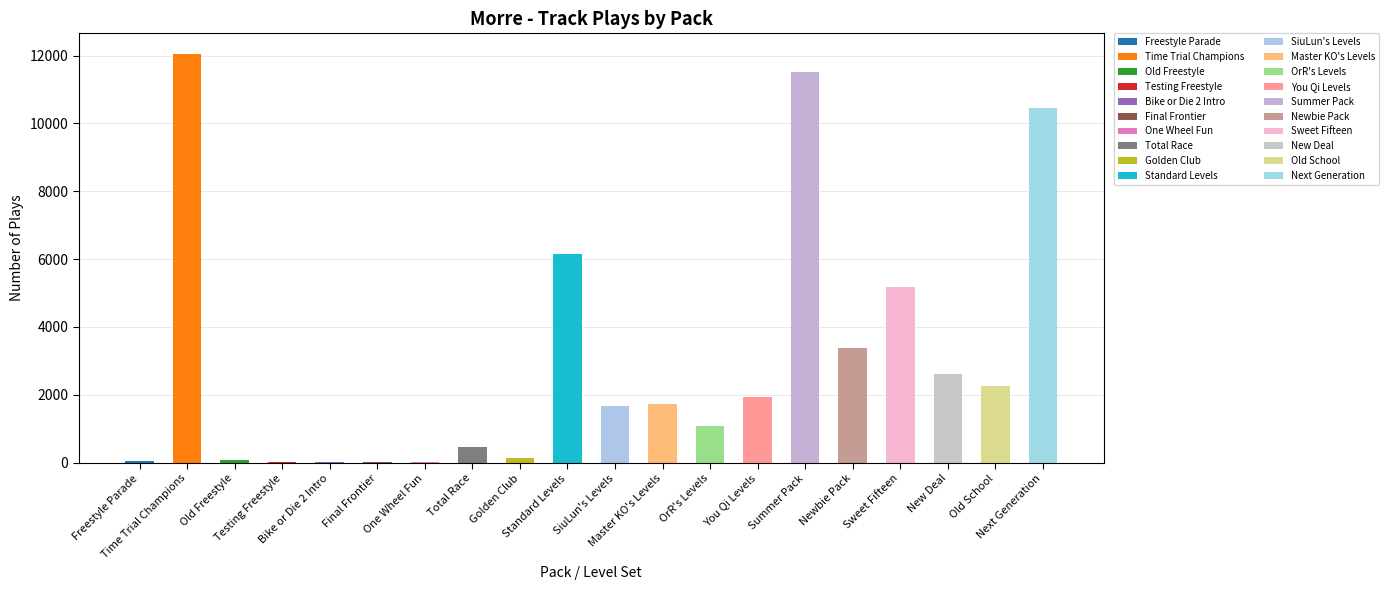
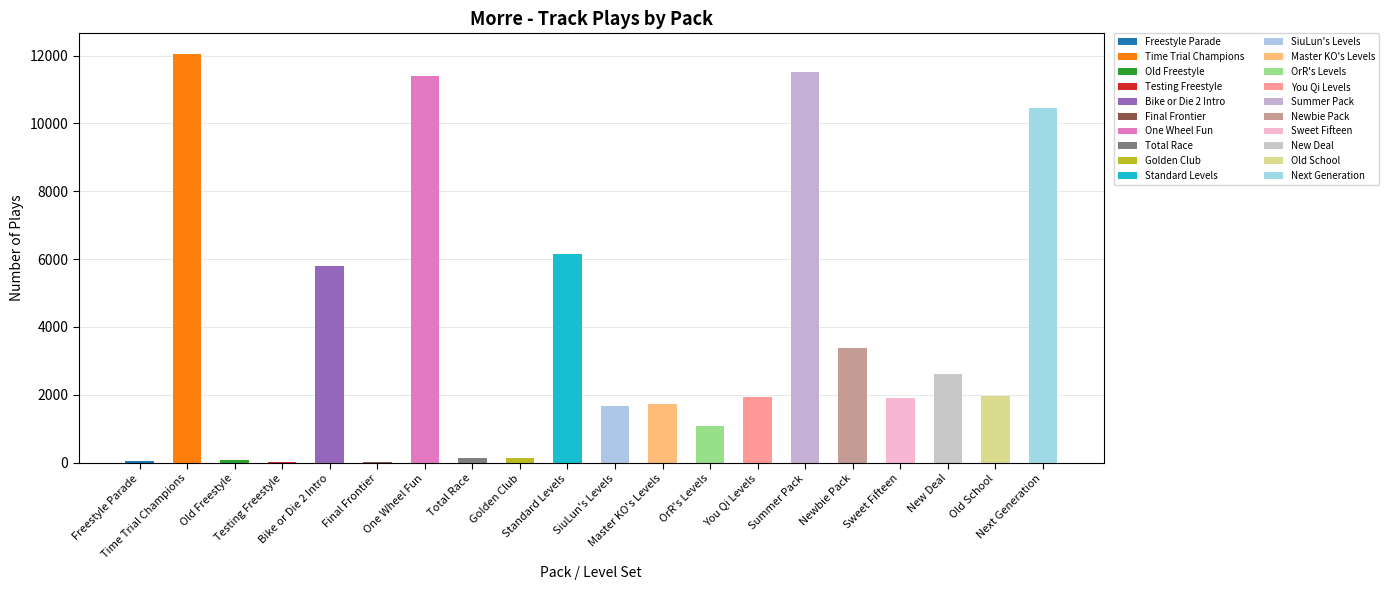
  {
    "Time Trial Champions": 12100,
    "Old Freestyle": 100,
-   "Bike or Die 2 Intro": 0,
-   "One Wheel Fun": 0,
-   "Total Race": 500,
+   "Bike or Die 2 Intro": 5800,
+   "One Wheel Fun": 11400,
+   "Total Race": 100,
    "Golden Club": 100,
    "Standard Levels": 6100,
    "SiuLun's Levels": 1700,
    "Master KO's Levels": 1700,
    "OrR's Levels": 1100,
    "You Qi Levels": 1900,
    "Summer Pack": 11500,
    "Newbie Pack": 3400,
-   "Sweet Fifteen": 5200,
+   "Sweet Fifteen": 1900,
    "New Deal": 2600,
-   "Old School": 2200,
+   "Old School": 2000,
    "Next Generation": 10500
  }
